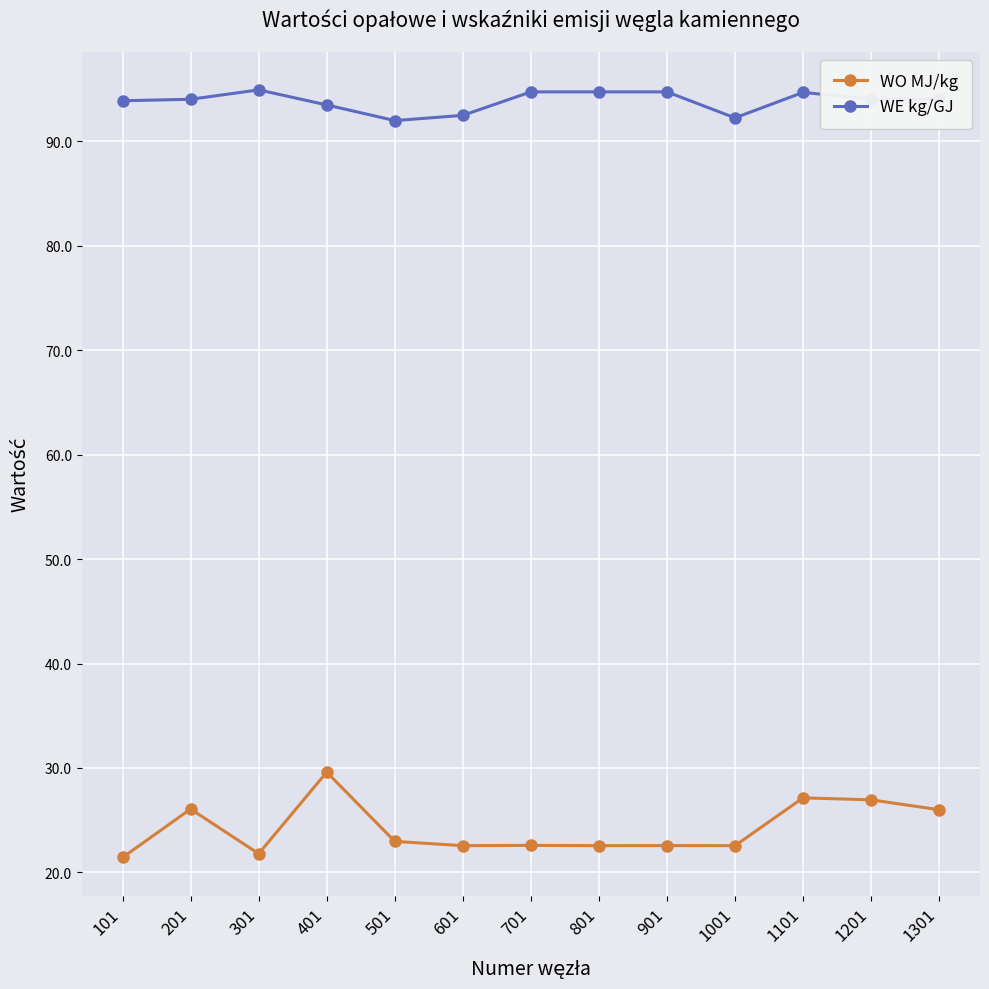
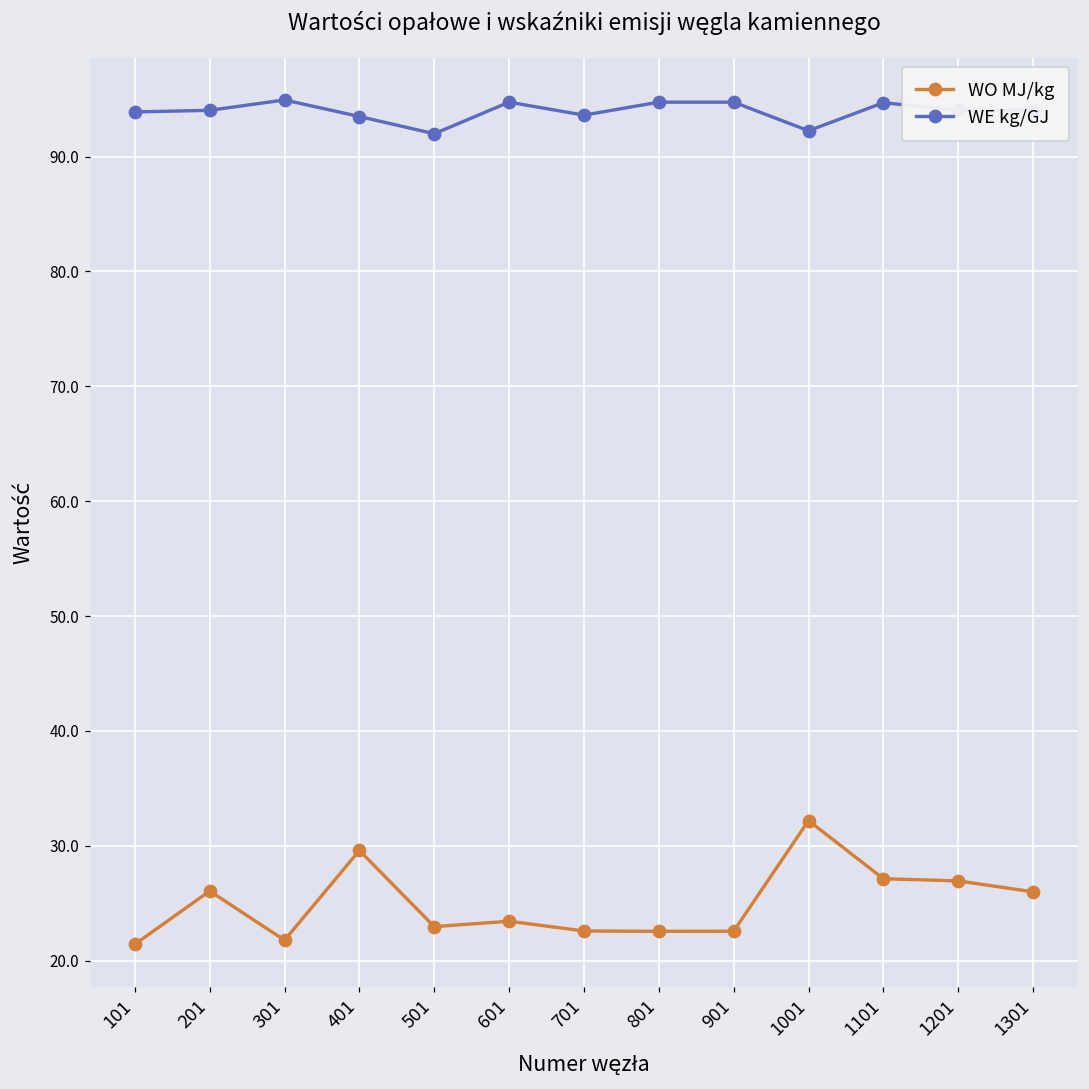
  {
    "WO MJ/kg": {
      "101": 21.4,
      "201": 26.1,
      "301": 21.8,
      "401": 29.6,
      "501": 23.0,
-     "601": 22.6,
+     "601": 23.4,
      "701": 22.6,
      "801": 22.6,
      "901": 22.6,
-     "1001": 22.6,
+     "1001": 32.2,
      "1101": 27.1,
      "1201": 27.0,
      "1301": 26.0
    },
    "WE kg/GJ": {
      "101": 93.9,
      "201": 94.0,
      "301": 94.9,
      "401": 93.5,
      "501": 92.0,
-     "601": 92.5,
-     "701": 94.7,
+     "601": 94.7,
+     "701": 93.6,
      "801": 94.7,
      "901": 94.7,
      "1001": 92.3,
      "1101": 94.7
    }
  }
